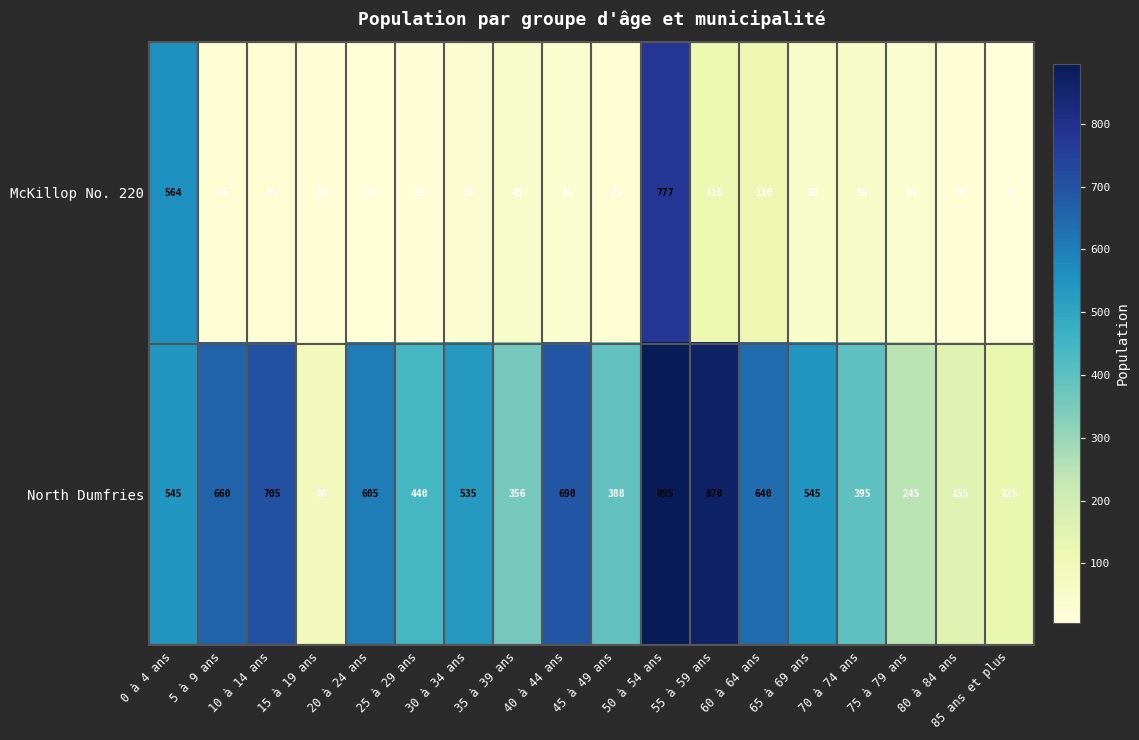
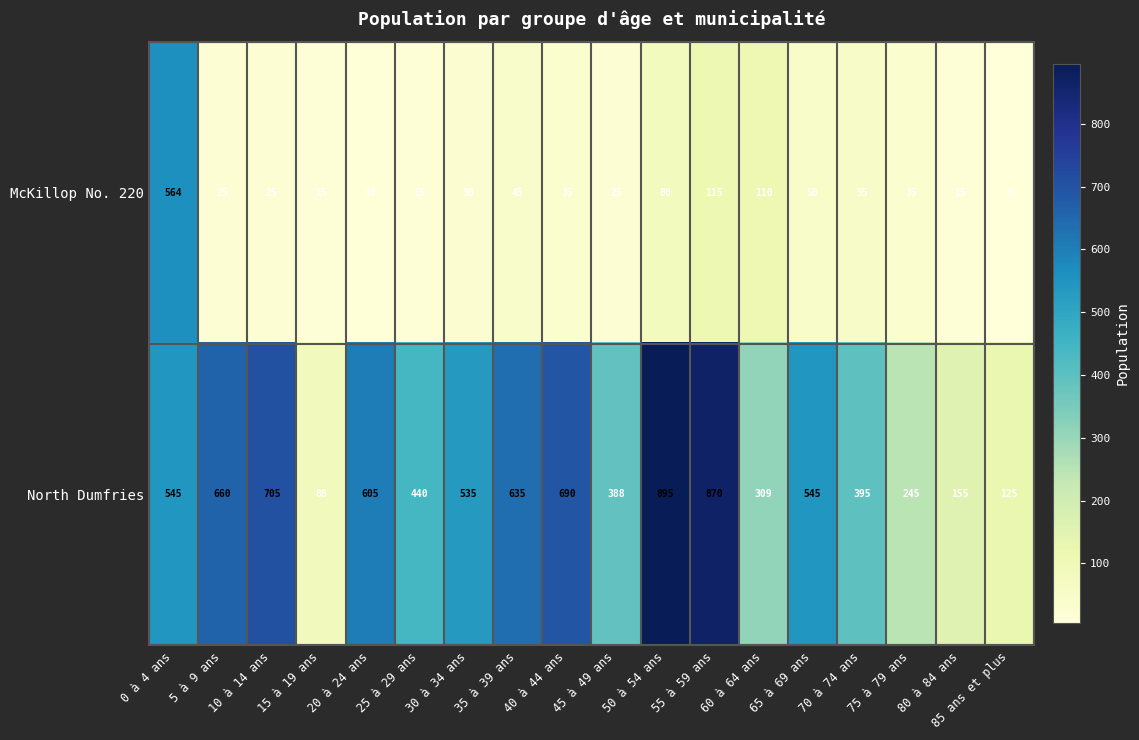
  {
    "McKillop No. 220": {
      "0 à 4 ans": 564,
      "35 à 39 ans": 45,
      "40 à 44 ans": 35,
-     "50 à 54 ans": 777,
+     "50 à 54 ans": 80,
      "55 à 59 ans": 115,
      "60 à 64 ans": 110,
      "65 à 69 ans": 50,
      "70 à 74 ans": 55,
      "75 à 79 ans": 35
    },
    "North Dumfries": {
      "0 à 4 ans": 545,
      "5 à 9 ans": 660,
      "10 à 14 ans": 705,
      "15 à 19 ans": 88,
      "20 à 24 ans": 605,
      "25 à 29 ans": 440,
      "30 à 34 ans": 535,
-     "35 à 39 ans": 356,
+     "35 à 39 ans": 635,
      "40 à 44 ans": 690,
      "45 à 49 ans": 388,
      "50 à 54 ans": 895,
      "55 à 59 ans": 870,
-     "60 à 64 ans": 640,
+     "60 à 64 ans": 309,
      "65 à 69 ans": 545,
      "70 à 74 ans": 395,
      "75 à 79 ans": 245,
      "80 à 84 ans": 155,
      "85 ans et plus": 125
    }
  }
